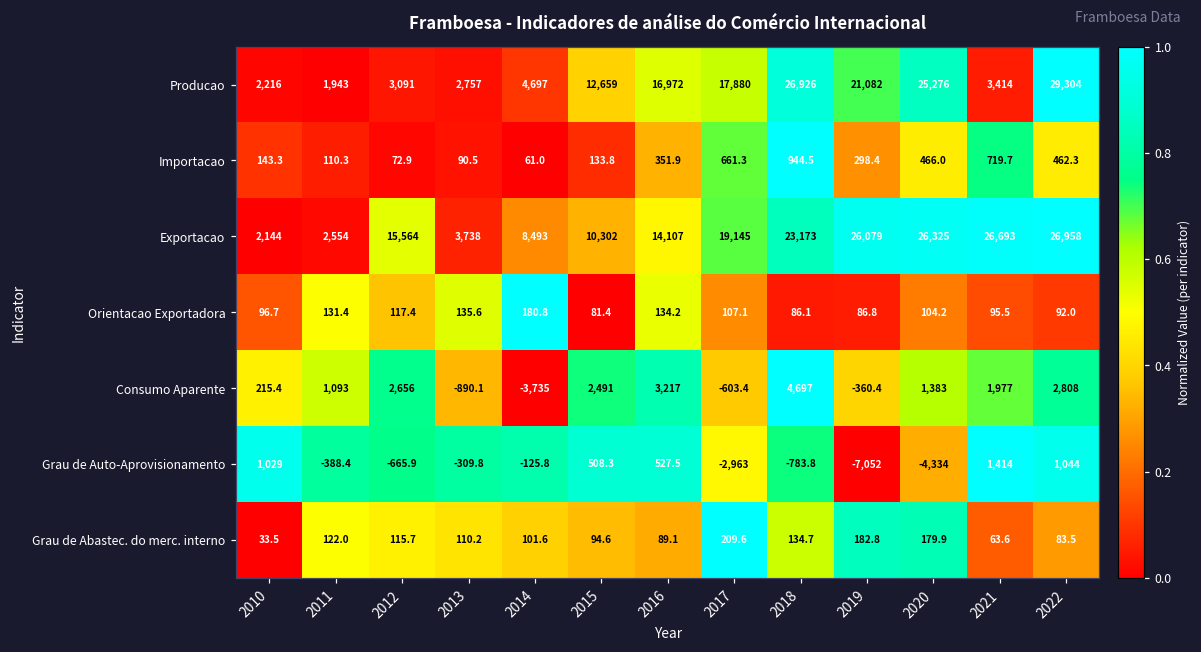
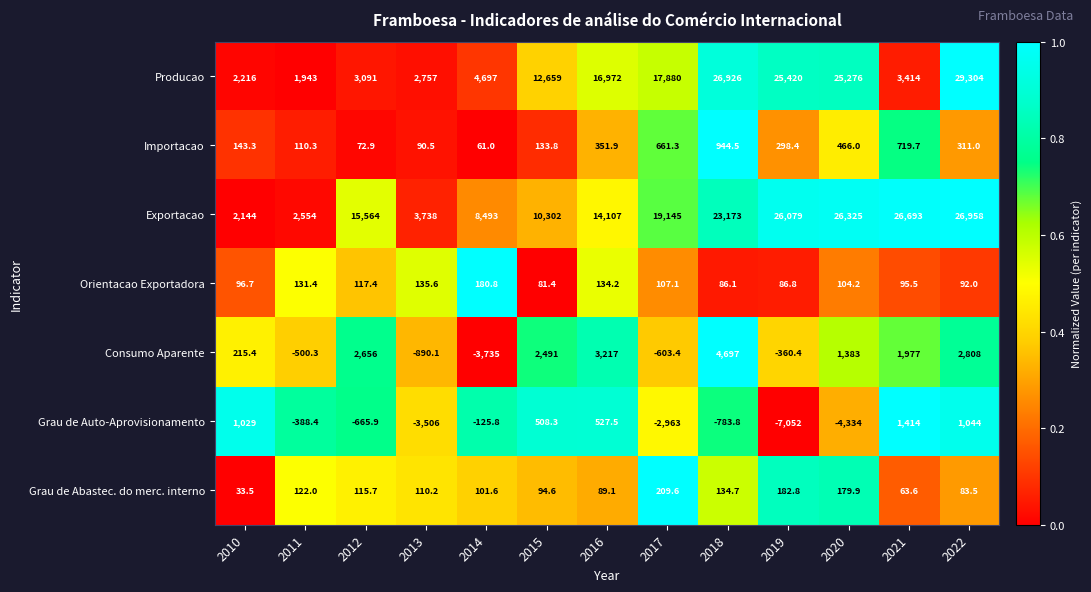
  {
    "Producao": {
      "2010": "2,216",
      "2011": "1,943",
      "2012": "3,091",
      "2013": "2,757",
      "2014": "4,697",
      "2015": "12,659",
      "2016": "16,972",
      "2017": "17,880",
      "2018": "26,926",
-     "2019": "21,082",
+     "2019": "25,420",
      "2020": "25,276",
      "2021": "3,414",
      "2022": "29,304"
    },
    "Importacao": {
      "2010": "143.3",
      "2011": "110.3",
      "2012": "72.9",
      "2013": "90.5",
      "2014": "61.0",
      "2015": "133.8",
      "2016": "351.9",
      "2017": "661.3",
      "2018": "944.5",
      "2019": "298.4",
      "2020": "466.0",
      "2021": "719.7",
-     "2022": "462.3"
+     "2022": "311.0"
    },
    "Exportacao": {
      "2010": "2,144",
      "2011": "2,554",
      "2012": "15,564",
      "2013": "3,738",
      "2014": "8,493",
      "2015": "10,302",
      "2016": "14,107",
      "2017": "19,145",
      "2018": "23,173",
      "2019": "26,079",
      "2020": "26,325",
      "2021": "26,693",
      "2022": "26,958"
    },
    "Orientacao Exportadora": {
      "2010": "96.7",
      "2011": "131.4",
      "2012": "117.4",
      "2013": "135.6",
      "2014": "180.8",
      "2015": "81.4",
      "2016": "134.2",
      "2017": "107.1",
      "2018": "86.1",
      "2019": "86.8",
      "2020": "104.2",
      "2021": "95.5",
      "2022": "92.0"
    },
    "Consumo Aparente": {
      "2010": "215.4",
-     "2011": "1,093",
+     "2011": "-500.3",
      "2012": "2,656",
      "2013": "-890.1",
      "2014": "-3,735",
      "2015": "2,491",
      "2016": "3,217",
      "2017": "-603.4",
      "2018": "4,697",
      "2019": "-360.4",
      "2020": "1,383",
      "2021": "1,977",
      "2022": "2,808"
    },
    "Grau de Auto-Aprovisionamento": {
      "2010": "1,029",
      "2011": "-388.4",
      "2012": "-665.9",
-     "2013": "-309.8",
+     "2013": "-3,506",
      "2014": "-125.8",
      "2015": "508.3",
      "2016": "527.5",
      "2017": "-2,963",
      "2018": "-783.8",
      "2019": "-7,052",
      "2020": "-4,334",
      "2021": "1,414",
      "2022": "1,044"
    },
    "Grau de Abastec. do merc. interno": {
      "2010": "33.5",
      "2011": "122.0",
      "2012": "115.7",
      "2013": "110.2",
      "2014": "101.6",
      "2015": "94.6",
      "2016": "89.1",
      "2017": "209.6",
      "2018": "134.7",
      "2019": "182.8",
      "2020": "179.9",
      "2021": "63.6",
      "2022": "83.5"
    }
  }
